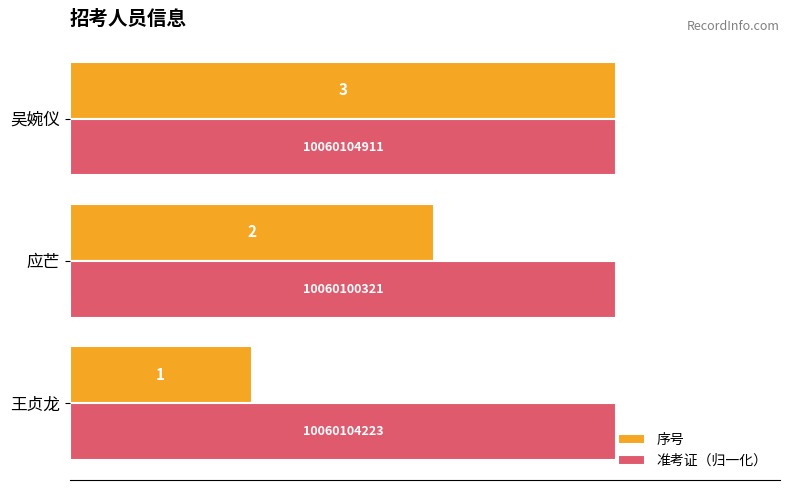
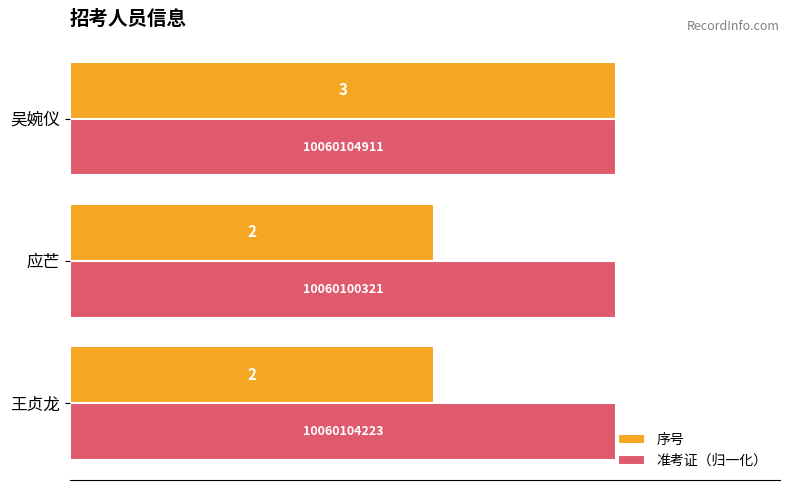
  {
    "序号": {
      "吴婉仪": 3,
      "应芒": 2,
-     "王贞龙": 1
+     "王贞龙": 2
    }
  }
